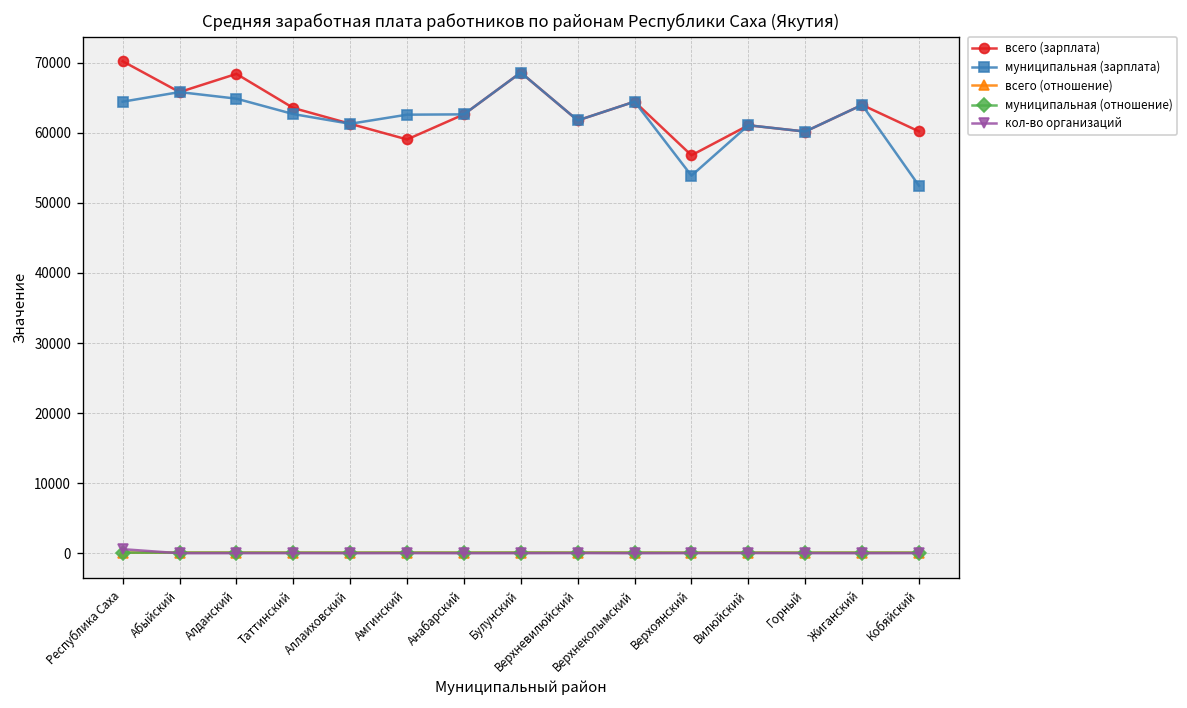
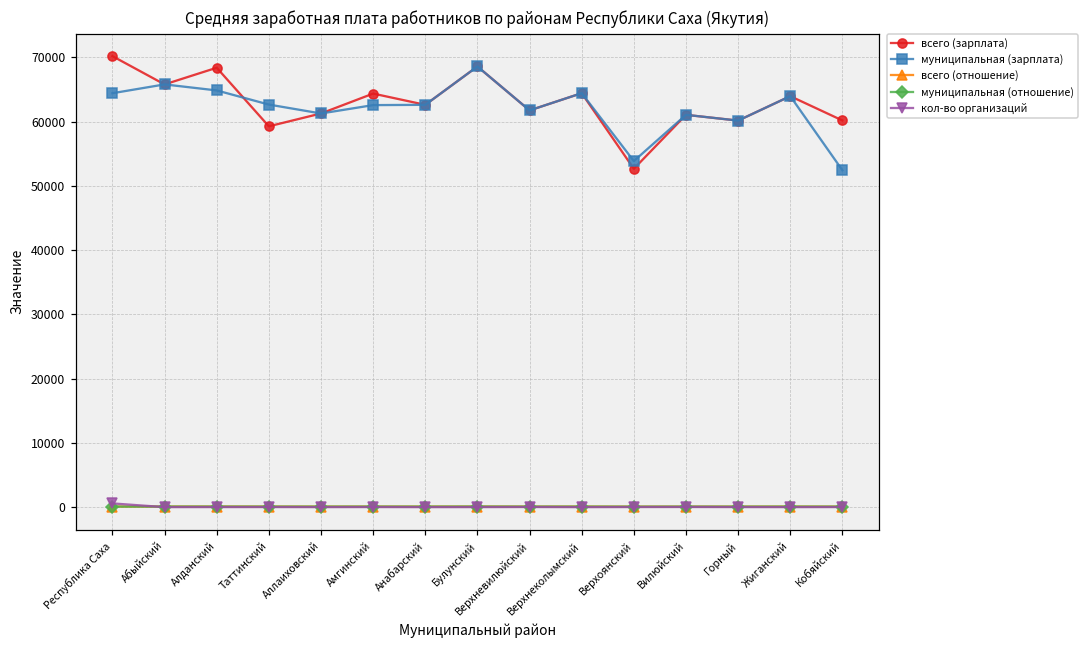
  {
    "всего (зарплата)": {
      "Республика Саха": 70000,
      "Алданский": 68000,
-     "Таттинский": 64000,
-     "Амгинский": 59000,
-     "Верхоянский": 57000,
+     "Таттинский": 59000,
+     "Амгинский": 64000,
+     "Верхоянский": 53000,
      "Кобяйский": 60000
    },
    "муниципальная (зарплата)": {
      "Республика Саха": 64000,
      "Алданский": 65000,
      "Таттинский": 63000,
      "Амгинский": 63000,
      "Верхоянский": 54000,
      "Кобяйский": 52000
    },
    "кол-во организаций": {
      "Республика Саха": 1000
    }
  }
